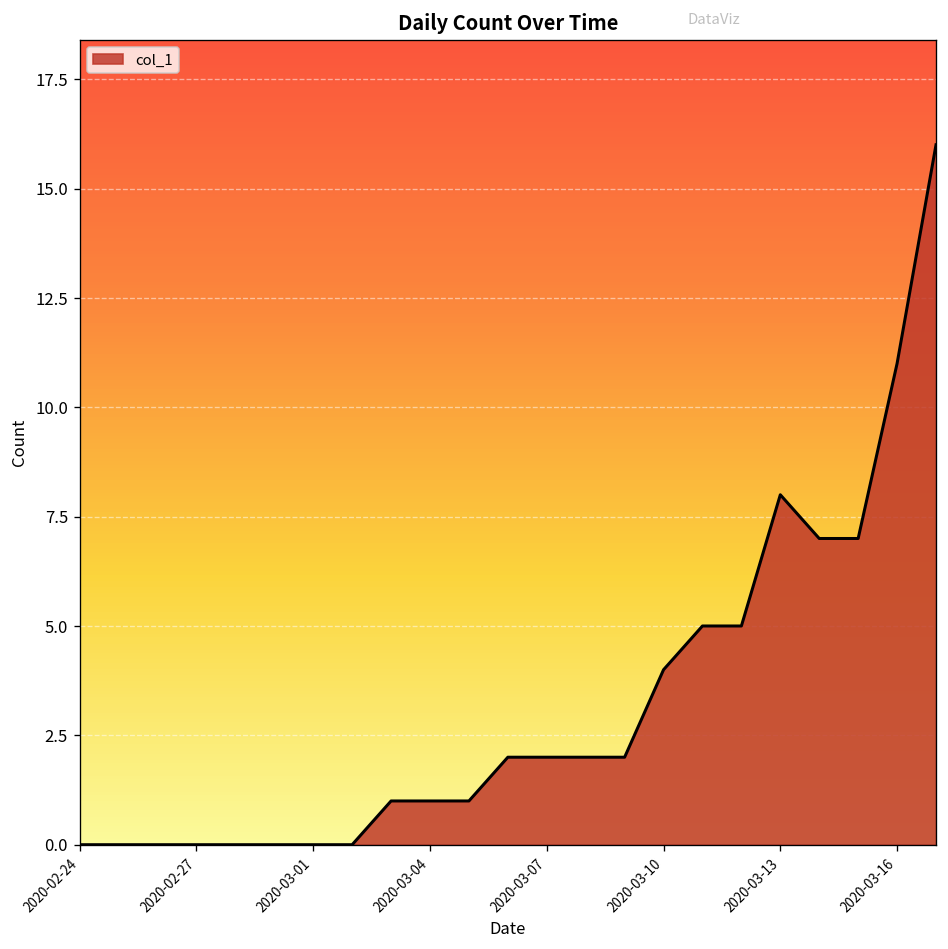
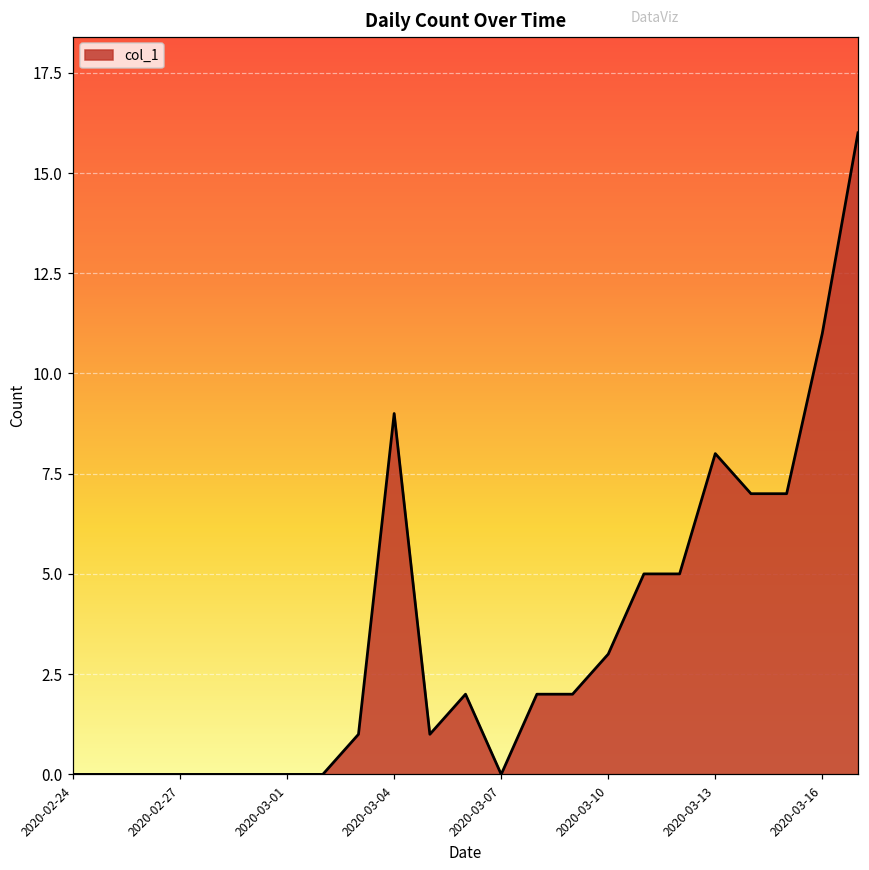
  {
    "2020-02-24": 0,
    "2020-02-27": 0,
    "2020-03-01": 0,
-   "2020-03-04": 1,
-   "2020-03-07": 2,
-   "2020-03-10": 4,
+   "2020-03-04": 9,
+   "2020-03-07": 0,
+   "2020-03-10": 3,
    "2020-03-13": 8,
    "2020-03-16": 11
  }
